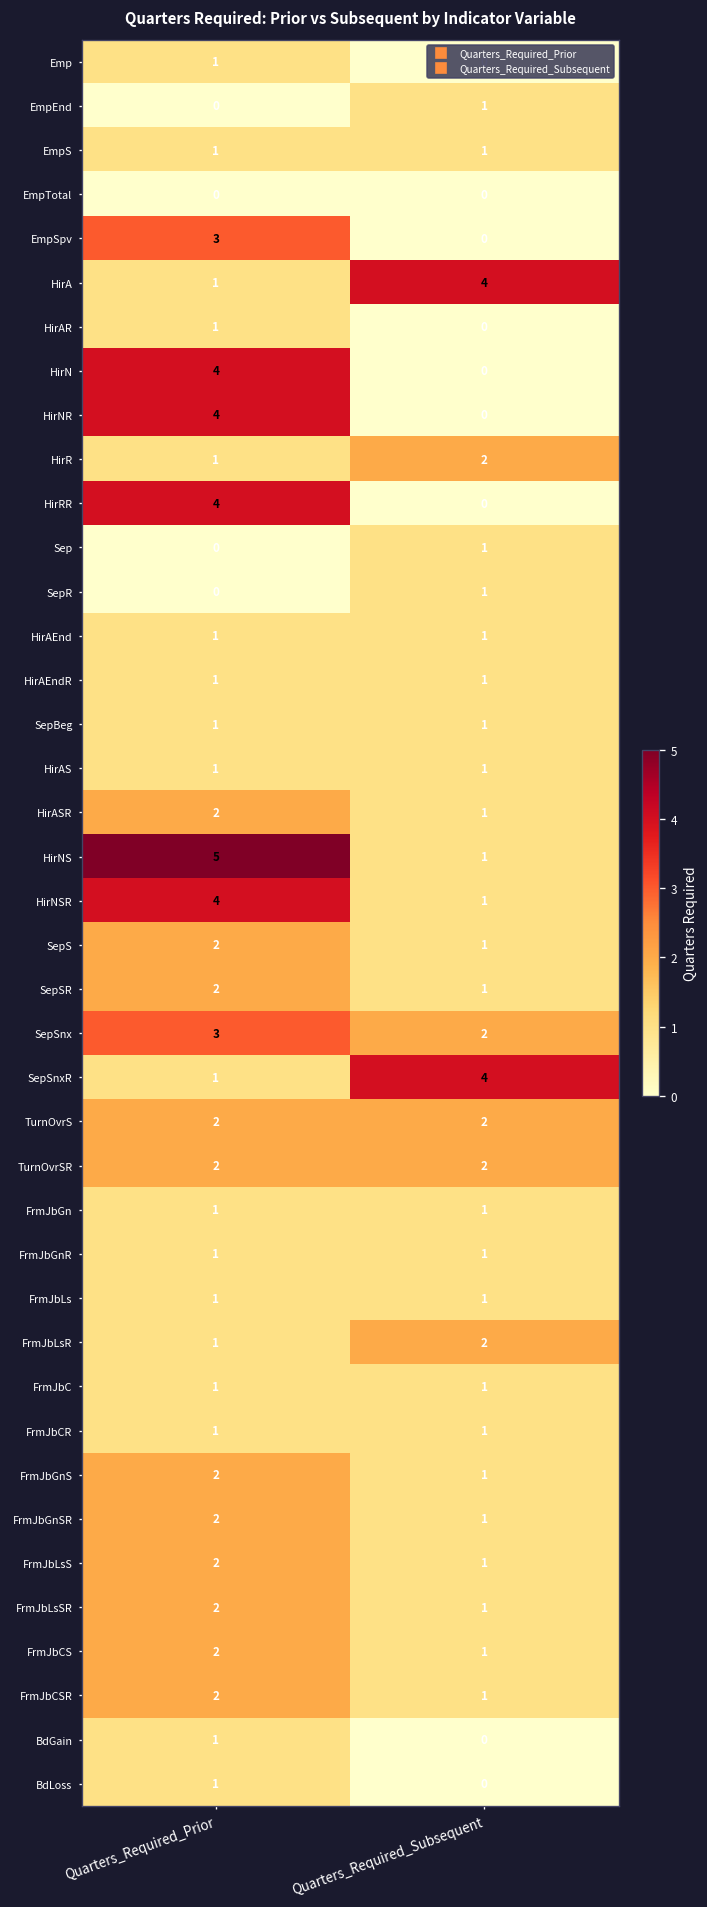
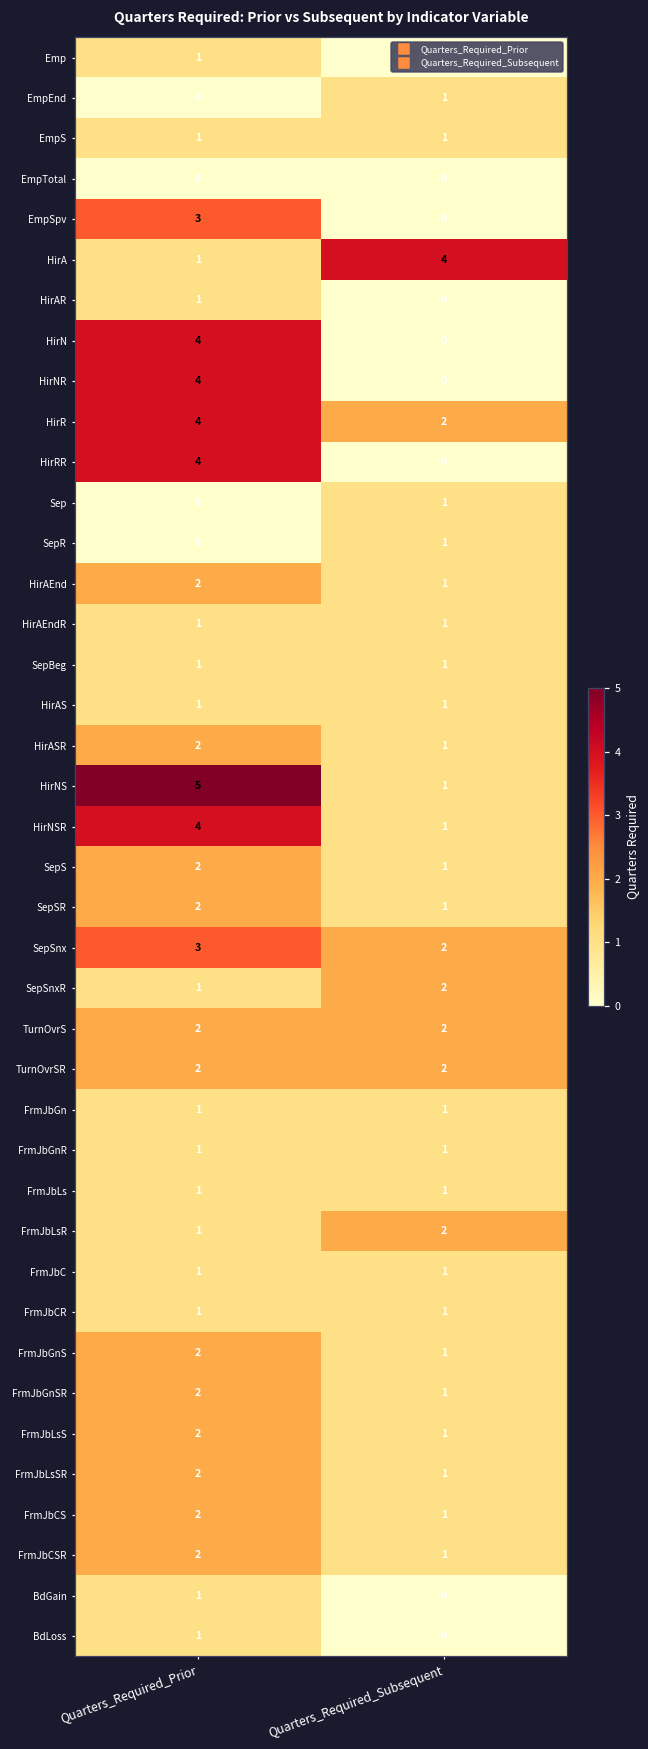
  {
    "Emp": {
      "Quarters_Required_Prior": 1
    },
    "EmpEnd": {
      "Quarters_Required_Prior": 0,
      "Quarters_Required_Subsequent": 1
    },
    "EmpS": {
      "Quarters_Required_Prior": 1,
      "Quarters_Required_Subsequent": 1
    },
    "EmpTotal": {
      "Quarters_Required_Prior": 0,
      "Quarters_Required_Subsequent": 0
    },
    "EmpSpv": {
      "Quarters_Required_Prior": 3,
      "Quarters_Required_Subsequent": 0
    },
    "HirA": {
      "Quarters_Required_Prior": 1,
      "Quarters_Required_Subsequent": 4
    },
    "HirAR": {
      "Quarters_Required_Prior": 1,
      "Quarters_Required_Subsequent": 0
    },
    "HirN": {
      "Quarters_Required_Prior": 4,
      "Quarters_Required_Subsequent": 0
    },
    "HirNR": {
      "Quarters_Required_Prior": 4,
      "Quarters_Required_Subsequent": 0
    },
    "HirR": {
-     "Quarters_Required_Prior": 1,
+     "Quarters_Required_Prior": 4,
      "Quarters_Required_Subsequent": 2
    },
    "HirRR": {
      "Quarters_Required_Prior": 4,
      "Quarters_Required_Subsequent": 0
    },
    "Sep": {
      "Quarters_Required_Prior": 0,
      "Quarters_Required_Subsequent": 1
    },
    "SepR": {
      "Quarters_Required_Prior": 0,
      "Quarters_Required_Subsequent": 1
    },
    "HirAEnd": {
-     "Quarters_Required_Prior": 1,
+     "Quarters_Required_Prior": 2,
      "Quarters_Required_Subsequent": 1
    },
    "HirAEndR": {
      "Quarters_Required_Prior": 1,
      "Quarters_Required_Subsequent": 1
    },
    "SepBeg": {
      "Quarters_Required_Prior": 1,
      "Quarters_Required_Subsequent": 1
    },
    "HirAS": {
      "Quarters_Required_Prior": 1,
      "Quarters_Required_Subsequent": 1
    },
    "HirASR": {
      "Quarters_Required_Prior": 2,
      "Quarters_Required_Subsequent": 1
    },
    "HirNS": {
      "Quarters_Required_Prior": 5,
      "Quarters_Required_Subsequent": 1
    },
    "HirNSR": {
      "Quarters_Required_Prior": 4,
      "Quarters_Required_Subsequent": 1
    },
    "SepS": {
      "Quarters_Required_Prior": 2,
      "Quarters_Required_Subsequent": 1
    },
    "SepSR": {
      "Quarters_Required_Prior": 2,
      "Quarters_Required_Subsequent": 1
    },
    "SepSnx": {
      "Quarters_Required_Prior": 3,
      "Quarters_Required_Subsequent": 2
    },
    "SepSnxR": {
      "Quarters_Required_Prior": 1,
-     "Quarters_Required_Subsequent": 4
+     "Quarters_Required_Subsequent": 2
    },
    "TurnOvrS": {
      "Quarters_Required_Prior": 2,
      "Quarters_Required_Subsequent": 2
    },
    "TurnOvrSR": {
      "Quarters_Required_Prior": 2,
      "Quarters_Required_Subsequent": 2
    },
    "FrmJbGn": {
      "Quarters_Required_Prior": 1,
      "Quarters_Required_Subsequent": 1
    },
    "FrmJbGnR": {
      "Quarters_Required_Prior": 1,
      "Quarters_Required_Subsequent": 1
    },
    "FrmJbLs": {
      "Quarters_Required_Prior": 1,
      "Quarters_Required_Subsequent": 1
    },
    "FrmJbLsR": {
      "Quarters_Required_Prior": 1,
      "Quarters_Required_Subsequent": 2
    },
    "FrmJbC": {
      "Quarters_Required_Prior": 1,
      "Quarters_Required_Subsequent": 1
    },
    "FrmJbCR": {
      "Quarters_Required_Prior": 1,
      "Quarters_Required_Subsequent": 1
    },
    "FrmJbGnS": {
      "Quarters_Required_Prior": 2,
      "Quarters_Required_Subsequent": 1
    },
    "FrmJbGnSR": {
      "Quarters_Required_Prior": 2,
      "Quarters_Required_Subsequent": 1
    },
    "FrmJbLsS": {
      "Quarters_Required_Prior": 2,
      "Quarters_Required_Subsequent": 1
    },
    "FrmJbLsSR": {
      "Quarters_Required_Prior": 2,
      "Quarters_Required_Subsequent": 1
    },
    "FrmJbCS": {
      "Quarters_Required_Prior": 2,
      "Quarters_Required_Subsequent": 1
    },
    "FrmJbCSR": {
      "Quarters_Required_Prior": 2,
      "Quarters_Required_Subsequent": 1
    },
    "BdGain": {
      "Quarters_Required_Prior": 1,
      "Quarters_Required_Subsequent": 0
    },
    "BdLoss": {
      "Quarters_Required_Prior": 1,
      "Quarters_Required_Subsequent": 0
    }
  }
